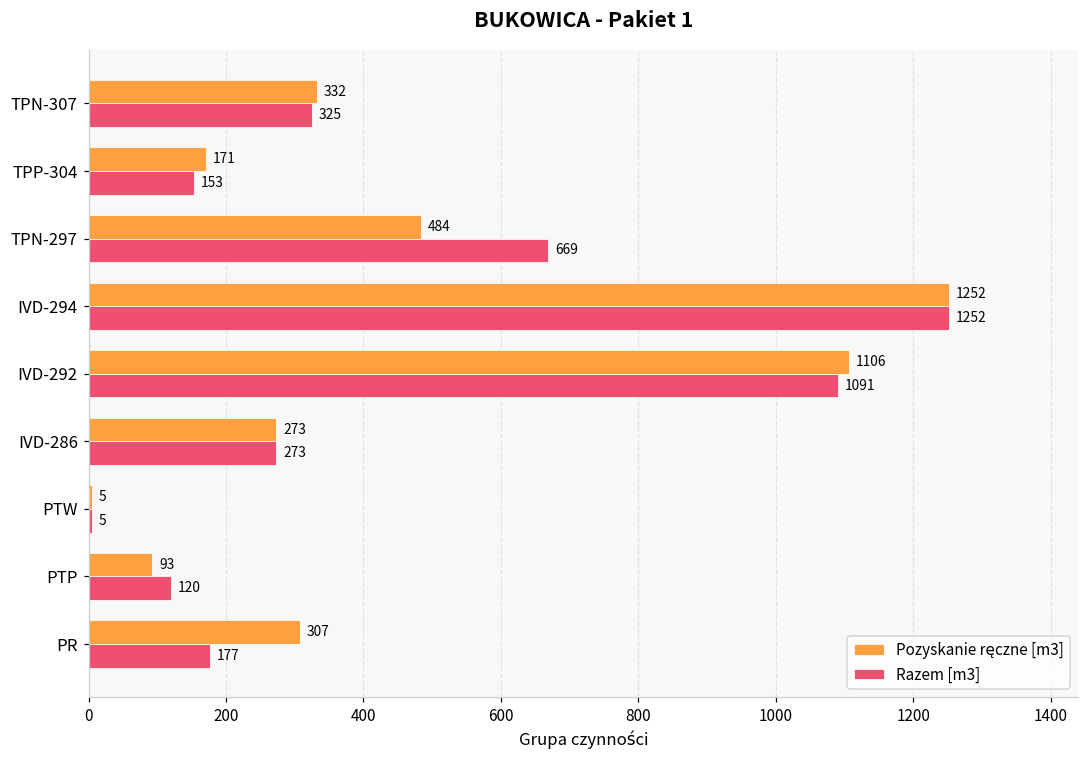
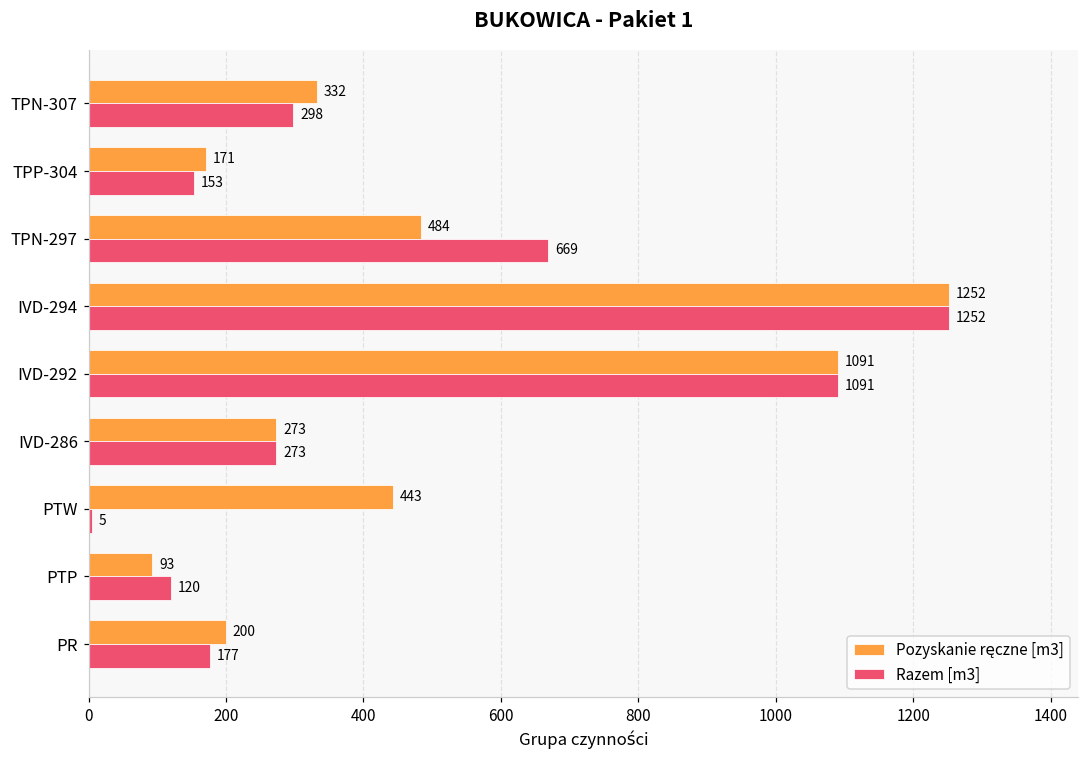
  {
    "Pozyskanie ręczne [m3]": {
      "TPN-307": 332,
      "TPP-304": 171,
      "TPN-297": 484,
      "IVD-294": 1252,
-     "IVD-292": 1106,
+     "IVD-292": 1091,
      "IVD-286": 273,
-     "PTW": 5,
+     "PTW": 443,
      "PTP": 93,
-     "PR": 307
+     "PR": 200
    },
    "Razem [m3]": {
-     "TPN-307": 325,
+     "TPN-307": 298,
      "TPP-304": 153,
      "TPN-297": 669,
      "IVD-294": 1252,
      "IVD-292": 1091,
      "IVD-286": 273,
      "PTW": 5,
      "PTP": 120,
      "PR": 177
    }
  }
